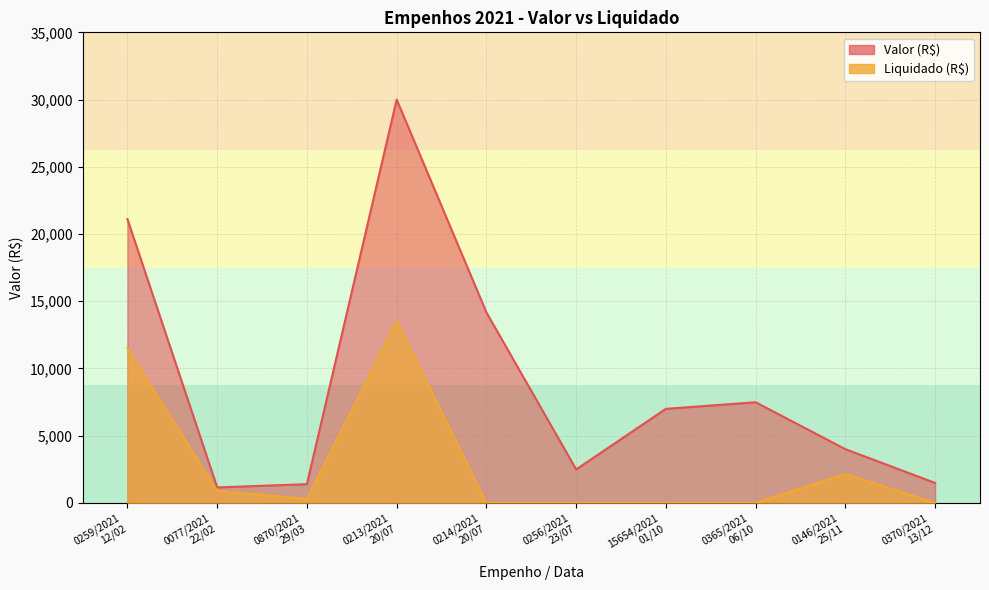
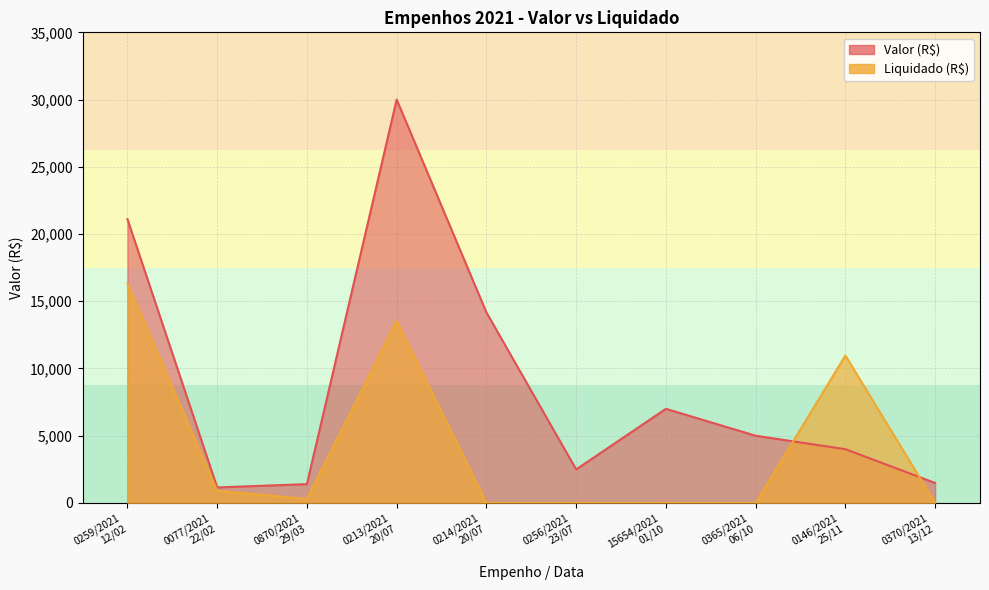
  {
    "Valor (R$)": {
      "0259/2021 12/02": "21,100",
      "0077/2021 22/02": "1,200",
      "0870/2021 29/03": "1,400",
      "0213/2021 20/07": "30,000",
      "0214/2021 20/07": "14,200",
      "0256/2021 23/07": "2,500",
      "15654/2021 01/10": "7,000",
-     "0365/2021 06/10": "7,500",
+     "0365/2021 06/10": "5,000",
      "0146/2021 25/11": "4,000",
      "0370/2021 13/12": "1,500"
    },
    "Liquidado (R$)": {
-     "0259/2021 12/02": "11,500",
+     "0259/2021 12/02": "16,300",
      "0077/2021 22/02": "900",
      "0870/2021 29/03": "300",
      "0213/2021 20/07": "13,500",
      "0214/2021 20/07": "0",
      "0256/2021 23/07": "0",
      "15654/2021 01/10": "0",
      "0365/2021 06/10": "0",
-     "0146/2021 25/11": "2,200",
+     "0146/2021 25/11": "11,000",
      "0370/2021 13/12": "0"
    }
  }
